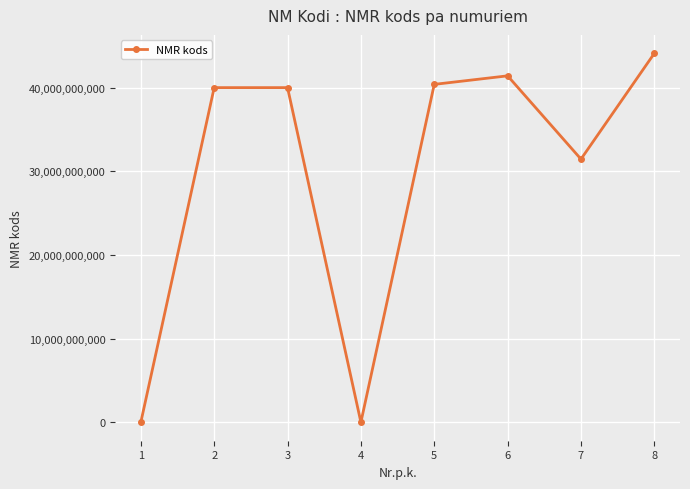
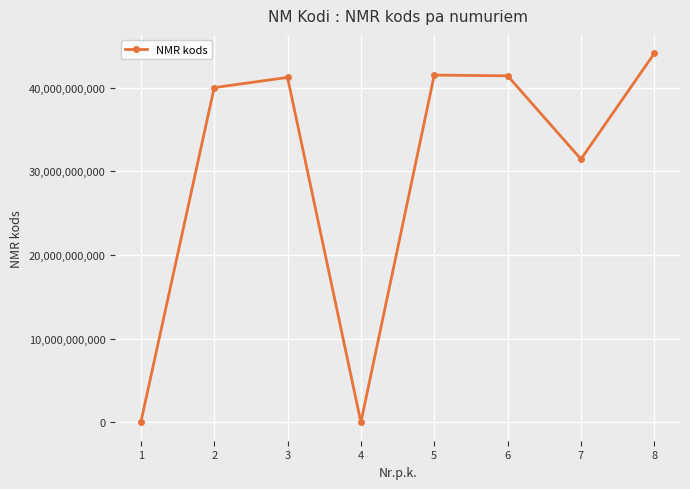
  {
    "1": "0",
    "2": "40,000,000,000",
-   "3": "40,000,000,000",
+   "3": "41,000,000,000",
    "4": "0",
-   "5": "40,000,000,000",
+   "5": "42,000,000,000",
    "6": "41,000,000,000",
    "7": "31,000,000,000",
    "8": "44,000,000,000"
  }
